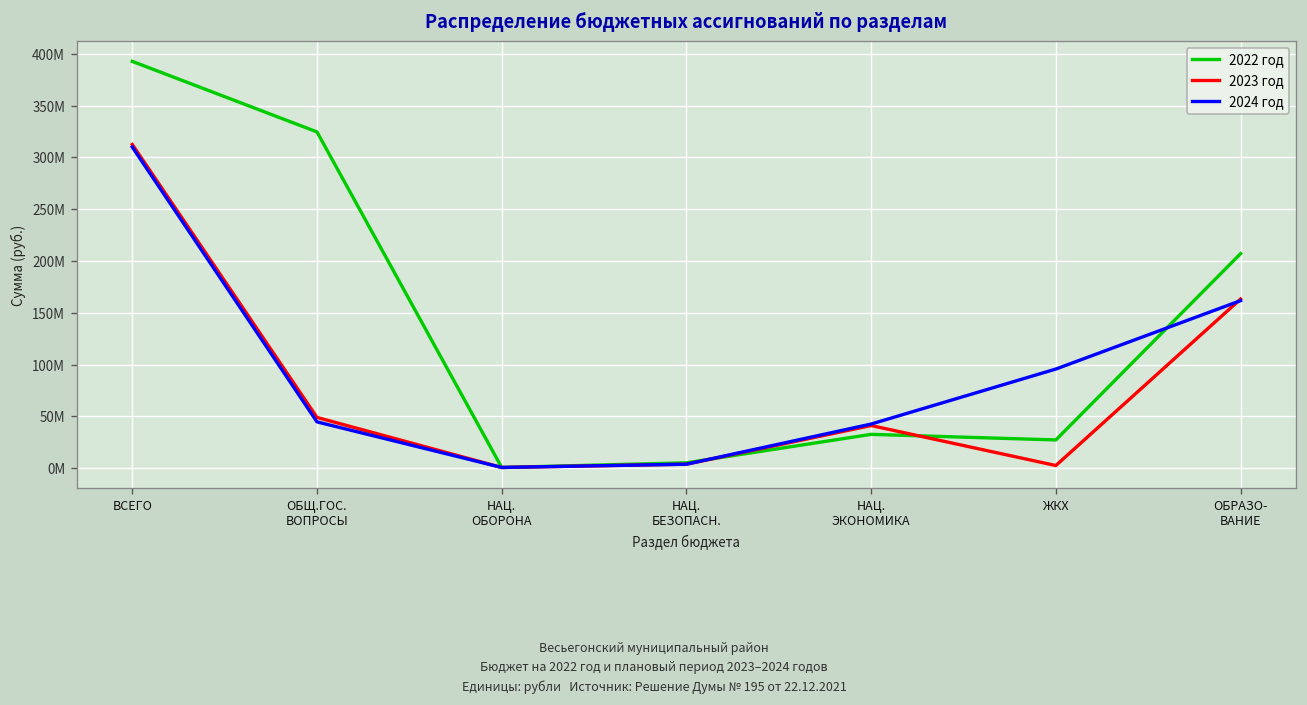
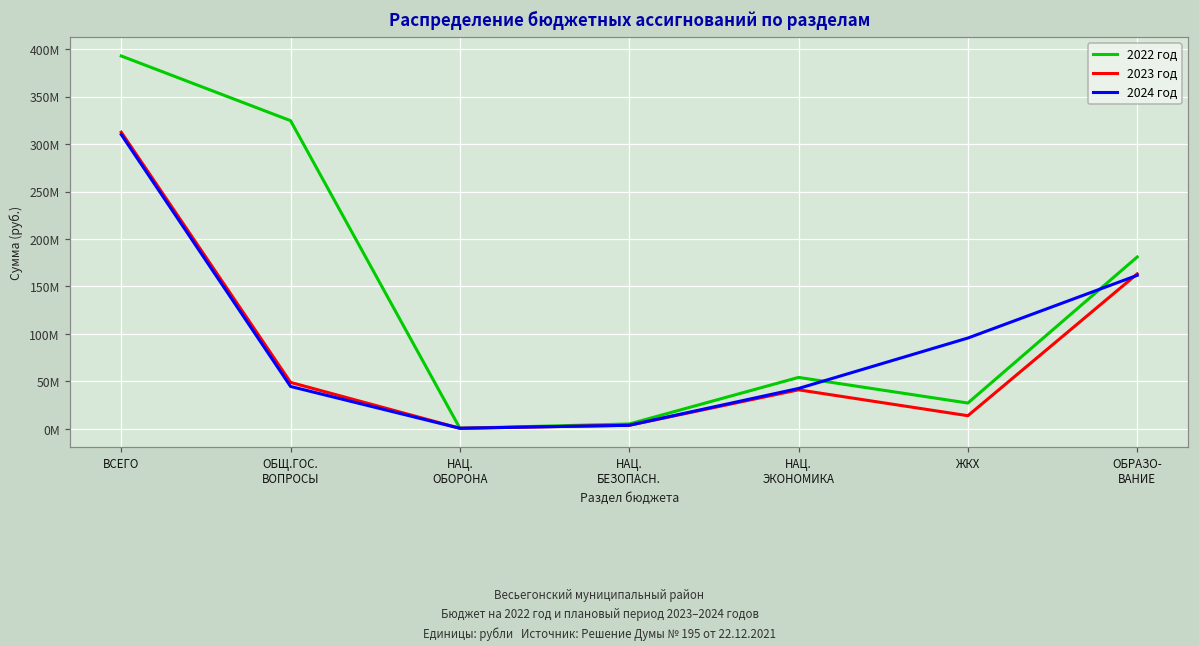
  {
    "2022 год": {
      "ВСЕГО": 390000000,
      "ОБЩ.ГОС. ВОПРОСЫ": 320000000,
-     "НАЦ. ЭКОНОМИКА": 30000000,
+     "НАЦ. ЭКОНОМИКА": 50000000,
      "ЖКХ": 30000000,
-     "ОБРАЗО- ВАНИЕ": 210000000
+     "ОБРАЗО- ВАНИЕ": 180000000
    },
    "2023 год": {
      "ОБЩ.ГОС. ВОПРОСЫ": 50000000,
-     "ЖКХ": 0
+     "ЖКХ": 10000000
    },
    "2024 год": {
      "ОБЩ.ГОС. ВОПРОСЫ": 40000000,
      "ЖКХ": 100000000
    }
  }
